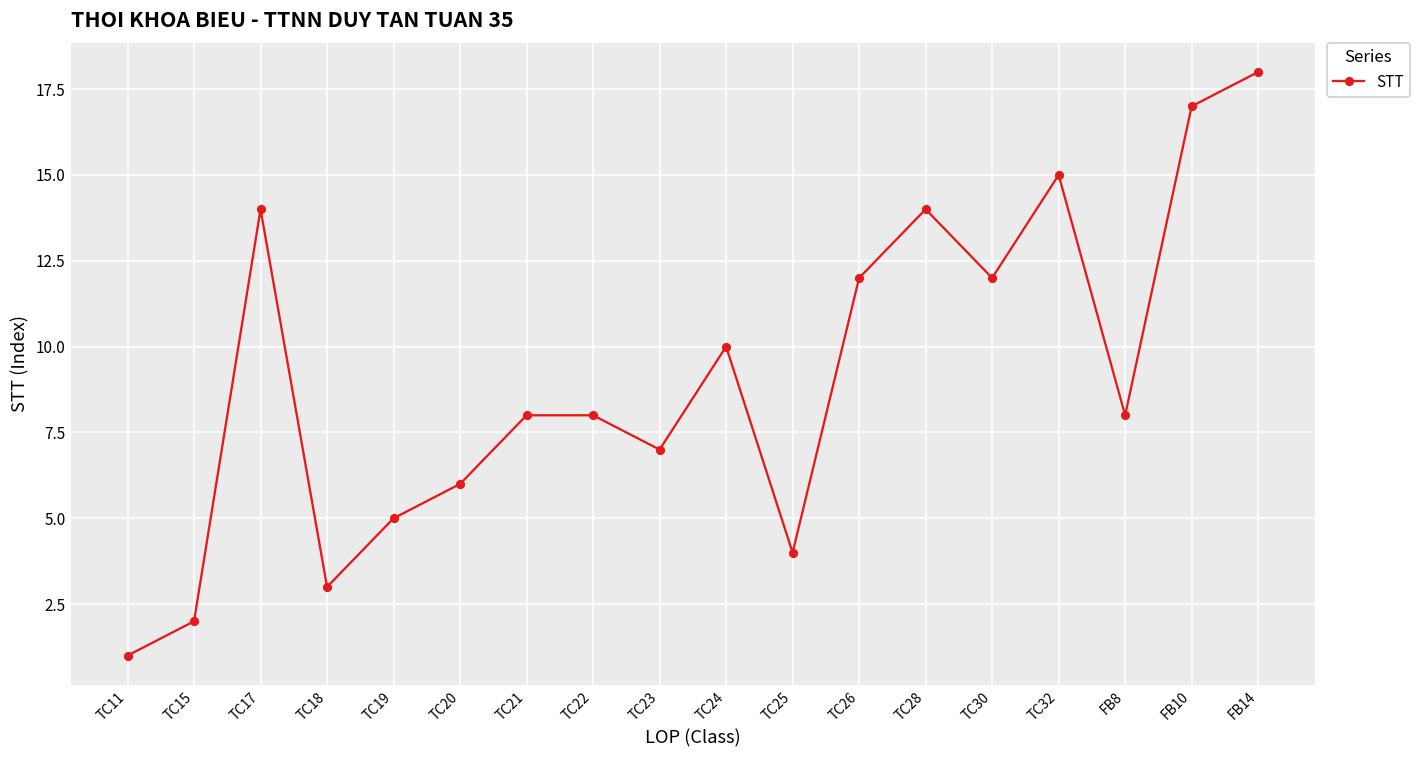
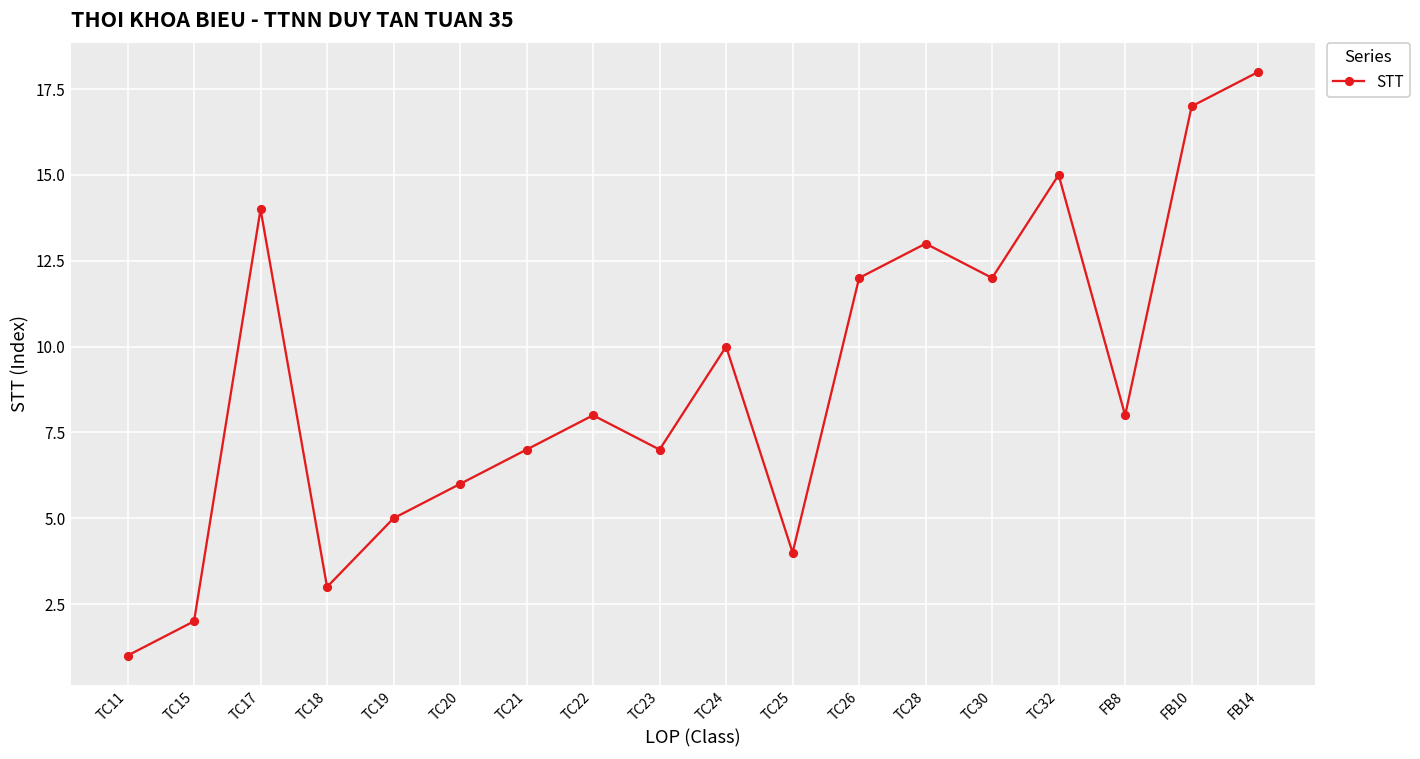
  {
    "TC11": 1,
    "TC15": 2,
    "TC17": 14,
    "TC18": 3,
    "TC19": 5,
    "TC20": 6,
-   "TC21": 8,
+   "TC21": 7,
    "TC22": 8,
    "TC23": 7,
    "TC24": 10,
    "TC25": 4,
    "TC26": 12,
-   "TC28": 14,
+   "TC28": 13,
    "TC30": 12,
    "TC32": 15,
    "FB8": 8,
    "FB10": 17,
    "FB14": 18
  }
